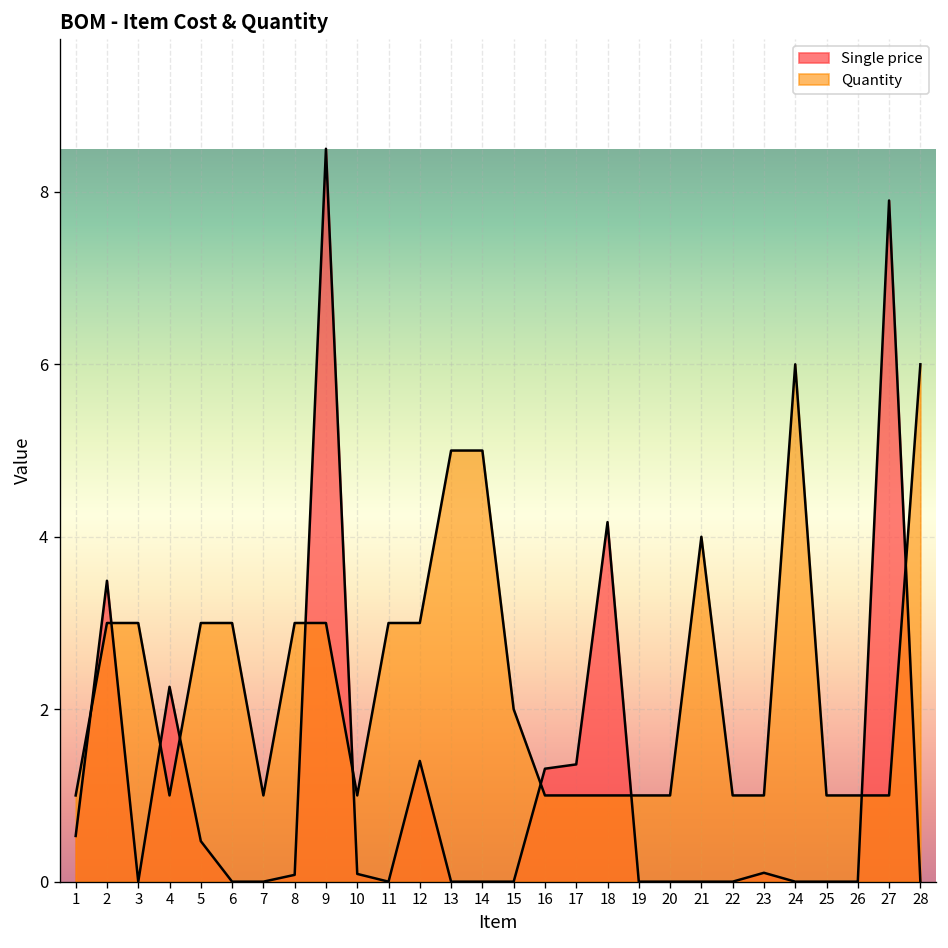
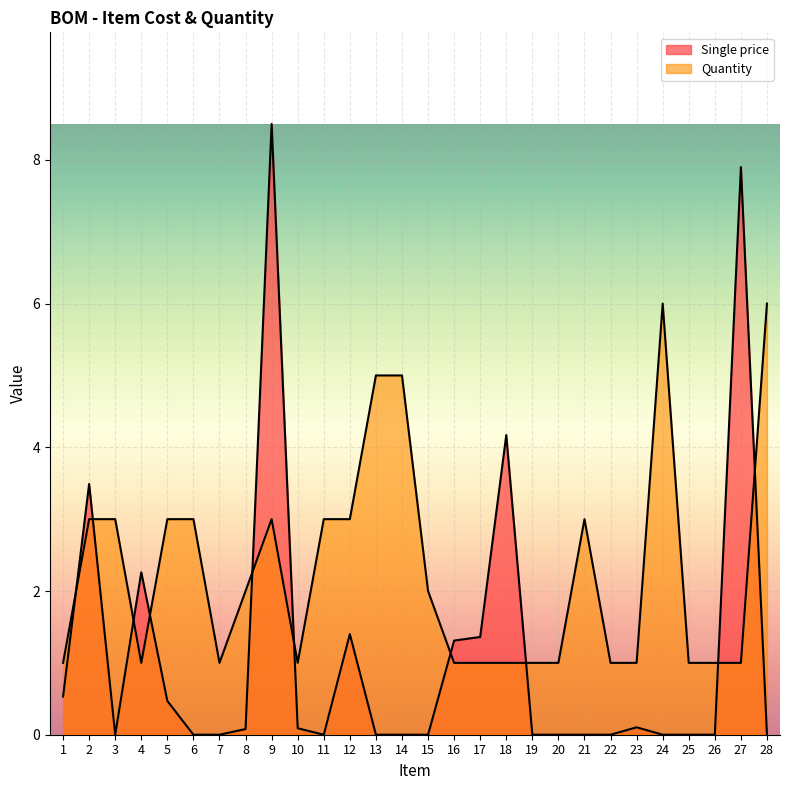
  {
    "Single price": {
      "1": 0.5,
      "2": 3.5,
      "3": 0,
      "4": 2.3,
      "5": 0.5,
      "6": 0,
      "7": 0,
      "8": 0.1,
      "9": 8.5,
      "10": 0.1,
      "11": 0,
      "12": 1.4,
      "13": 0,
      "14": 0,
      "15": 0,
      "16": 1.3,
      "17": 1.4,
      "18": 4.2,
      "19": 0,
      "20": 0,
      "21": 0,
      "22": 0,
      "23": 0.1,
      "24": 0,
      "25": 0,
      "26": 0,
      "27": 7.9,
      "28": 0
    },
    "Quantity": {
      "1": 1,
      "2": 3,
      "3": 3,
      "4": 1,
      "5": 3,
      "6": 3,
      "7": 1,
-     "8": 3,
+     "8": 2,
      "9": 3,
      "10": 1,
      "11": 3,
      "12": 3,
      "13": 5,
      "14": 5,
      "15": 2,
      "16": 1,
      "17": 1,
      "18": 1,
      "19": 1,
      "20": 1,
-     "21": 4,
+     "21": 3,
      "22": 1,
      "23": 1,
      "24": 6,
      "25": 1,
      "26": 1,
      "27": 1,
      "28": 6
    }
  }
